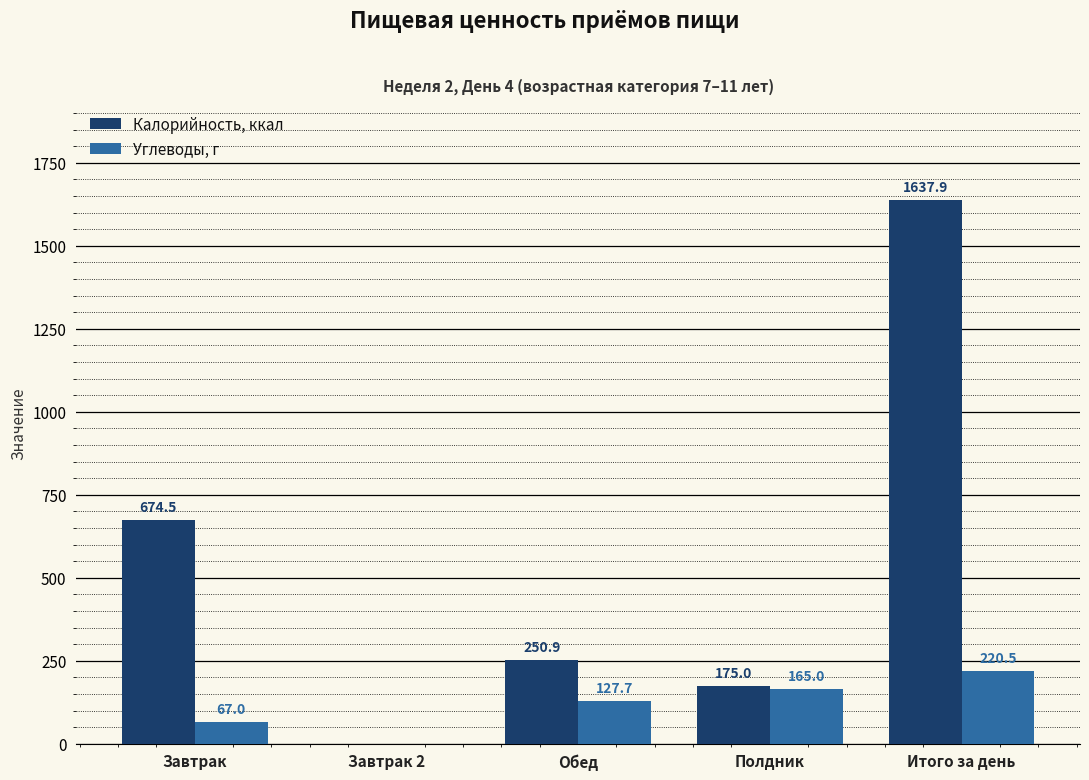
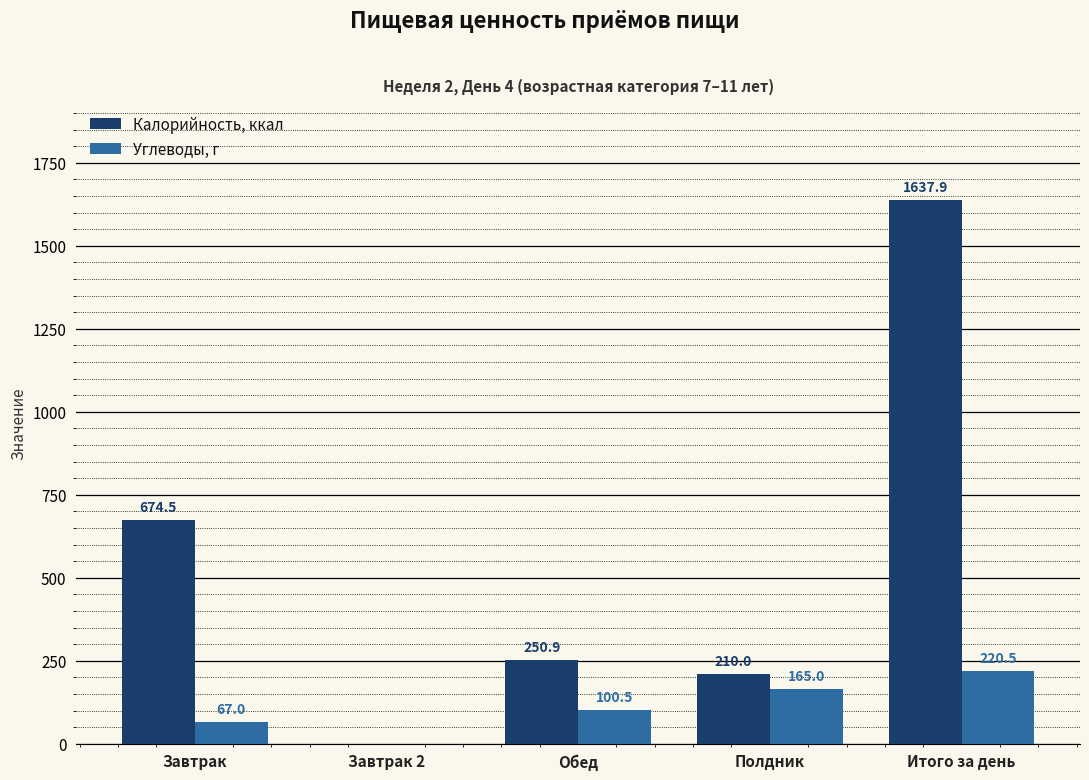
  {
    "Калорийность, ккал": {
      "Завтрак": 674.5,
      "Обед": 250.9,
-     "Полдник": 175.0,
+     "Полдник": 210.0,
      "Итого за день": 1637.9
    },
    "Углеводы, г": {
      "Завтрак": 67.0,
-     "Обед": 127.7,
+     "Обед": 100.5,
      "Полдник": 165.0,
      "Итого за день": 220.5
    }
  }
